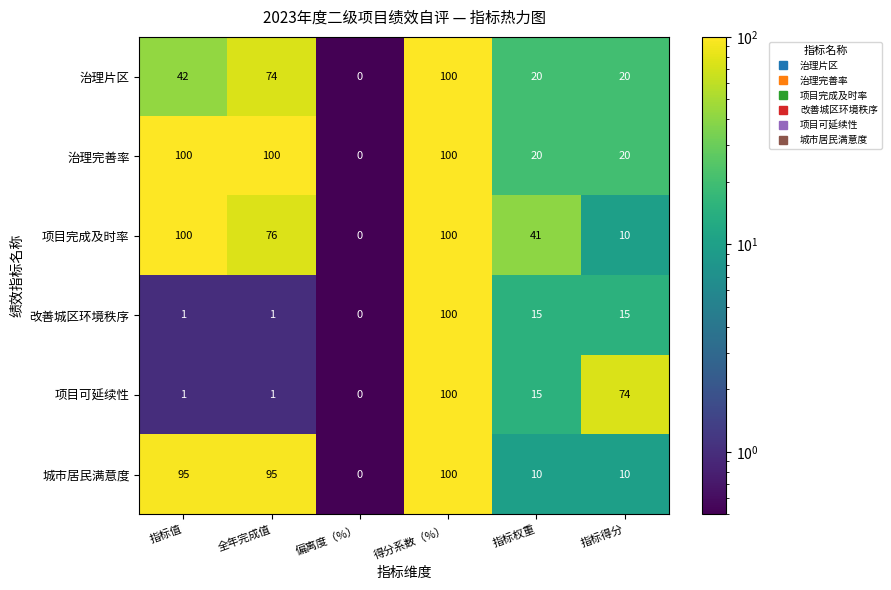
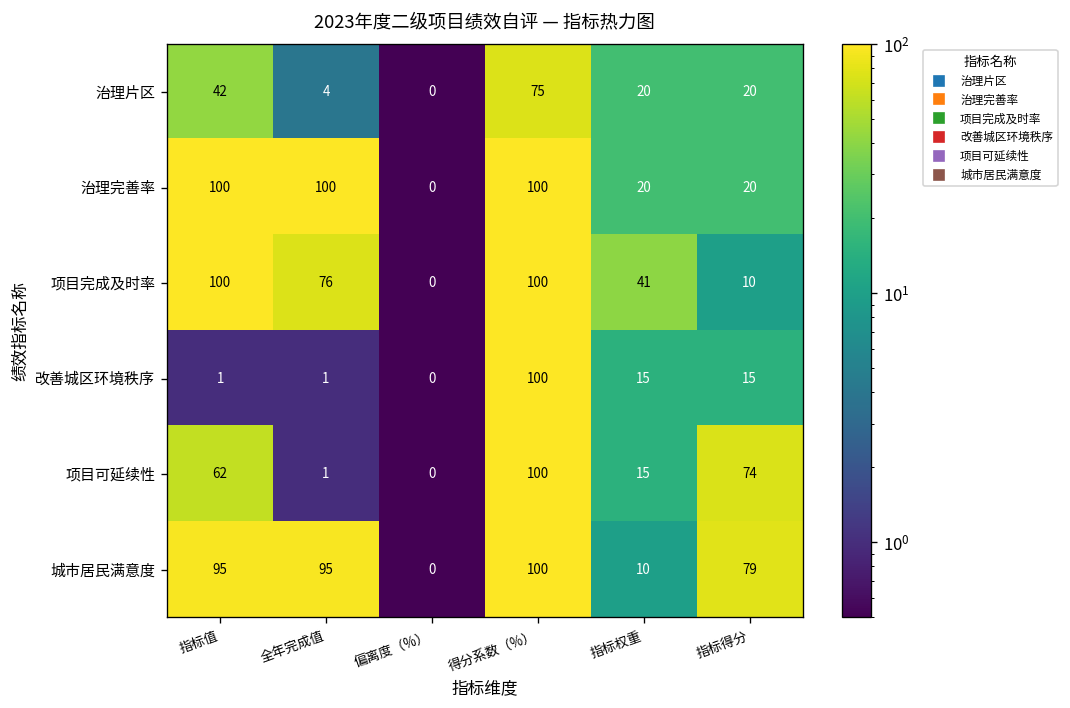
  {
    "治理片区": {
      "指标值": 42,
-     "全年完成值": 74,
+     "全年完成值": 4,
      "偏离度（%）": 0,
-     "得分系数（%）": 100,
+     "得分系数（%）": 75,
      "指标权重": 20,
      "指标得分": 20
    },
    "治理完善率": {
      "指标值": 100,
      "全年完成值": 100,
      "偏离度（%）": 0,
      "得分系数（%）": 100,
      "指标权重": 20,
      "指标得分": 20
    },
    "项目完成及时率": {
      "指标值": 100,
      "全年完成值": 76,
      "偏离度（%）": 0,
      "得分系数（%）": 100,
      "指标权重": 41,
      "指标得分": 10
    },
    "改善城区环境秩序": {
      "指标值": 1,
      "全年完成值": 1,
      "偏离度（%）": 0,
      "得分系数（%）": 100,
      "指标权重": 15,
      "指标得分": 15
    },
    "项目可延续性": {
-     "指标值": 1,
+     "指标值": 62,
      "全年完成值": 1,
      "偏离度（%）": 0,
      "得分系数（%）": 100,
      "指标权重": 15,
      "指标得分": 74
    },
    "城市居民满意度": {
      "指标值": 95,
      "全年完成值": 95,
      "偏离度（%）": 0,
      "得分系数（%）": 100,
      "指标权重": 10,
-     "指标得分": 10
+     "指标得分": 79
    }
  }
